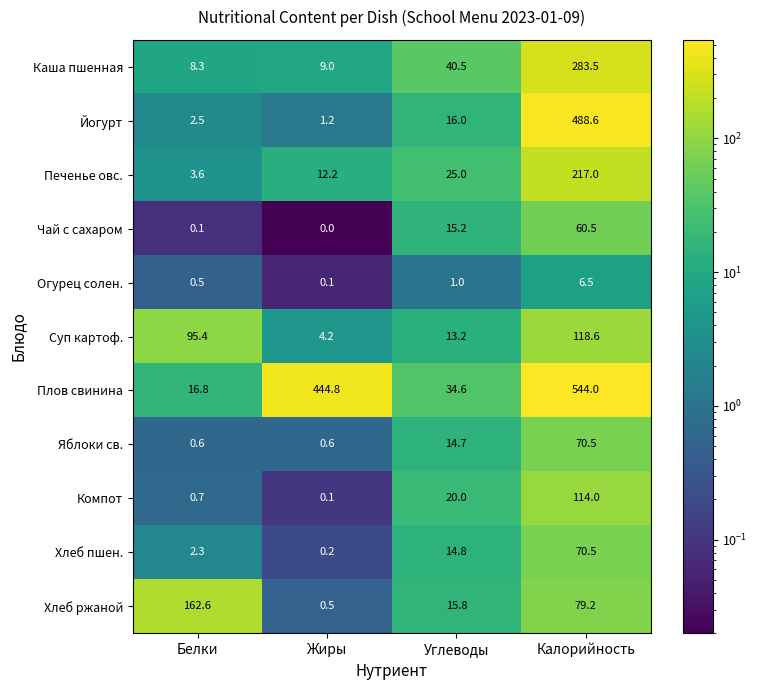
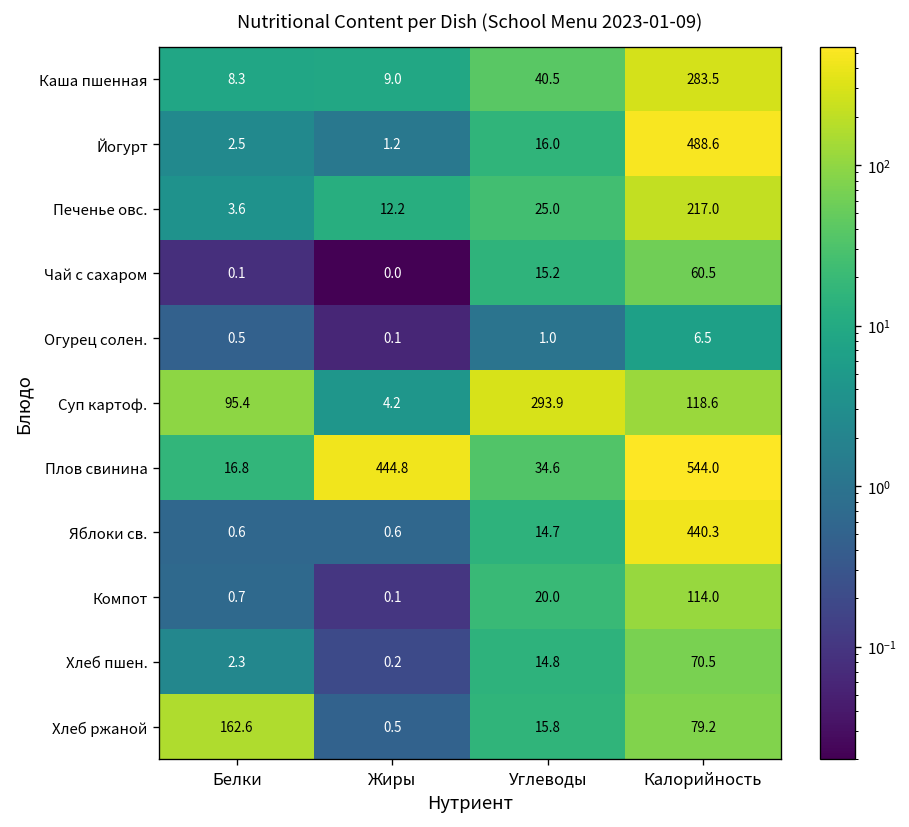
  {
    "Каша пшенная": {
      "Белки": 8.3,
      "Жиры": 9.0,
      "Углеводы": 40.5,
      "Калорийность": 283.5
    },
    "Йогурт": {
      "Белки": 2.5,
      "Жиры": 1.2,
      "Углеводы": 16.0,
      "Калорийность": 488.6
    },
    "Печенье овс.": {
      "Белки": 3.6,
      "Жиры": 12.2,
      "Углеводы": 25.0,
      "Калорийность": 217.0
    },
    "Чай с сахаром": {
      "Белки": 0.1,
      "Жиры": 0.0,
      "Углеводы": 15.2,
      "Калорийность": 60.5
    },
    "Огурец солен.": {
      "Белки": 0.5,
      "Жиры": 0.1,
      "Углеводы": 1.0,
      "Калорийность": 6.5
    },
    "Суп картоф.": {
      "Белки": 95.4,
      "Жиры": 4.2,
-     "Углеводы": 13.2,
+     "Углеводы": 293.9,
      "Калорийность": 118.6
    },
    "Плов свинина": {
      "Белки": 16.8,
      "Жиры": 444.8,
      "Углеводы": 34.6,
      "Калорийность": 544.0
    },
    "Яблоки св.": {
      "Белки": 0.6,
      "Жиры": 0.6,
      "Углеводы": 14.7,
-     "Калорийность": 70.5
+     "Калорийность": 440.3
    },
    "Компот": {
      "Белки": 0.7,
      "Жиры": 0.1,
      "Углеводы": 20.0,
      "Калорийность": 114.0
    },
    "Хлеб пшен.": {
      "Белки": 2.3,
      "Жиры": 0.2,
      "Углеводы": 14.8,
      "Калорийность": 70.5
    },
    "Хлеб ржаной": {
      "Белки": 162.6,
      "Жиры": 0.5,
      "Углеводы": 15.8,
      "Калорийность": 79.2
    }
  }
